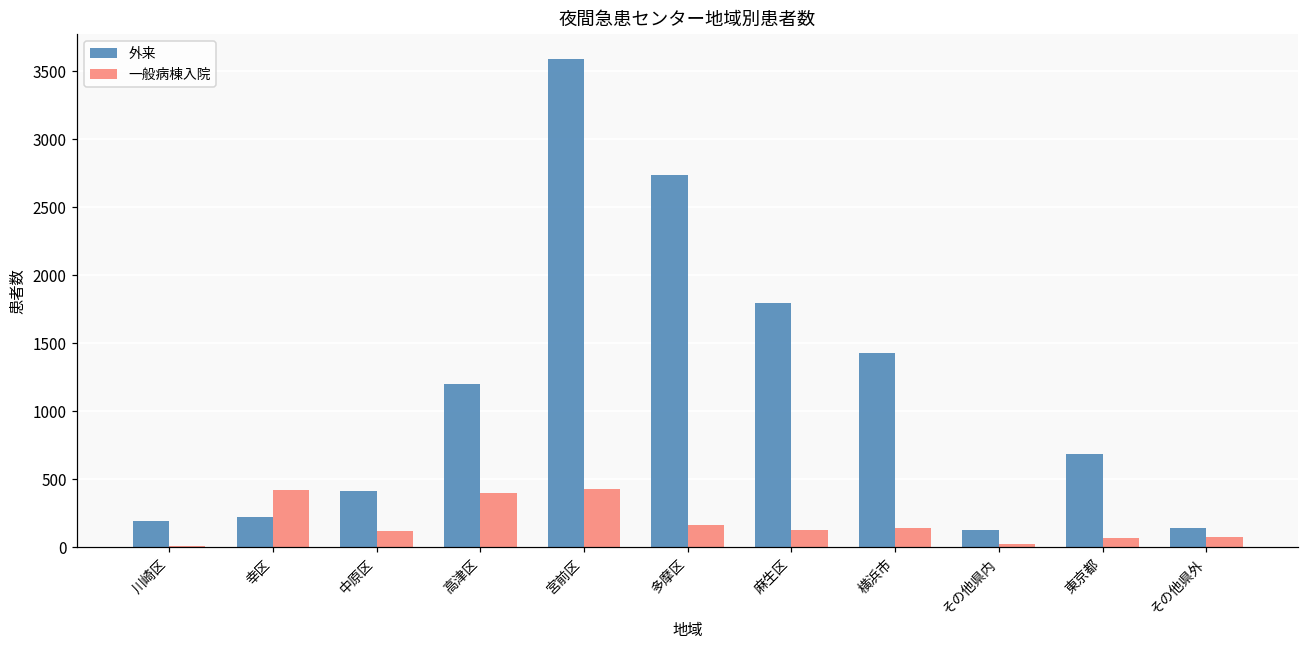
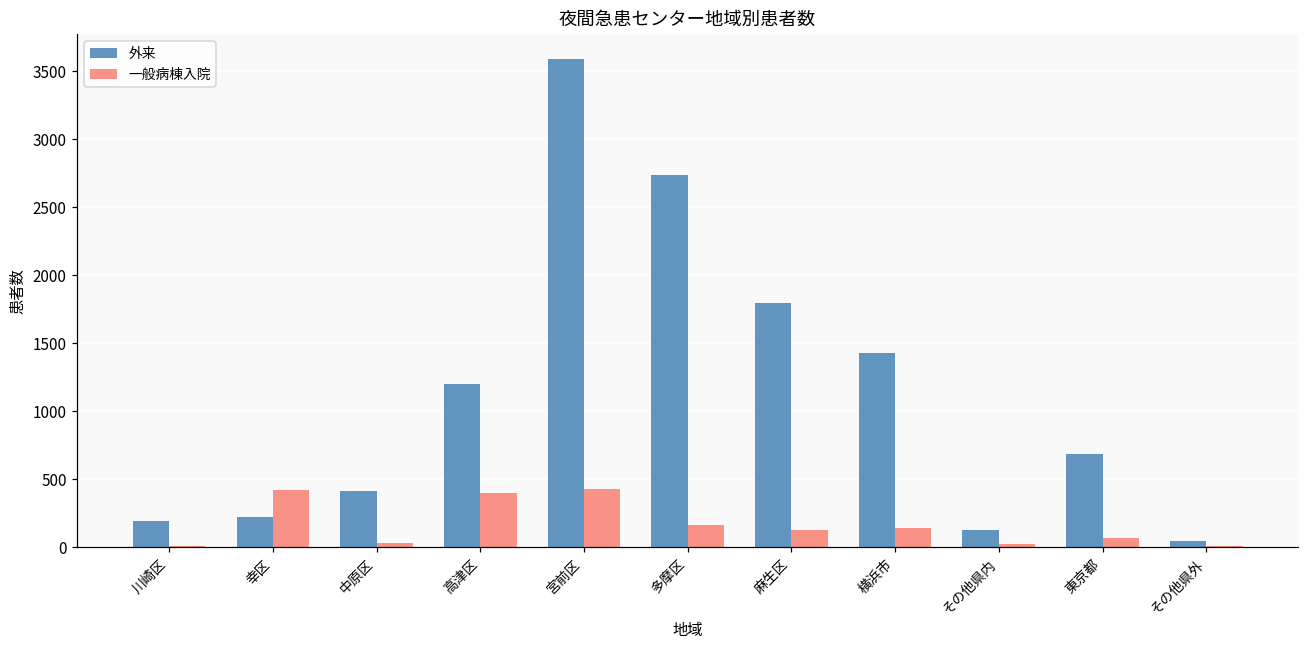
  {
    "外来": {
      "川崎区": 190,
      "幸区": 220,
      "中原区": 410,
      "高津区": 1200,
      "宮前区": 3590,
      "多摩区": 2740,
      "麻生区": 1790,
      "横浜市": 1430,
      "その他県内": 130,
      "東京都": 680,
-     "その他県外": 140
+     "その他県外": 50
    },
    "一般病棟入院": {
      "幸区": 420,
-     "中原区": 120,
+     "中原区": 30,
      "高津区": 400,
      "宮前区": 420,
      "多摩区": 160,
      "麻生区": 130,
      "横浜市": 140,
      "その他県内": 20,
      "東京都": 70,
-     "その他県外": 70
+     "その他県外": 10
    }
  }
